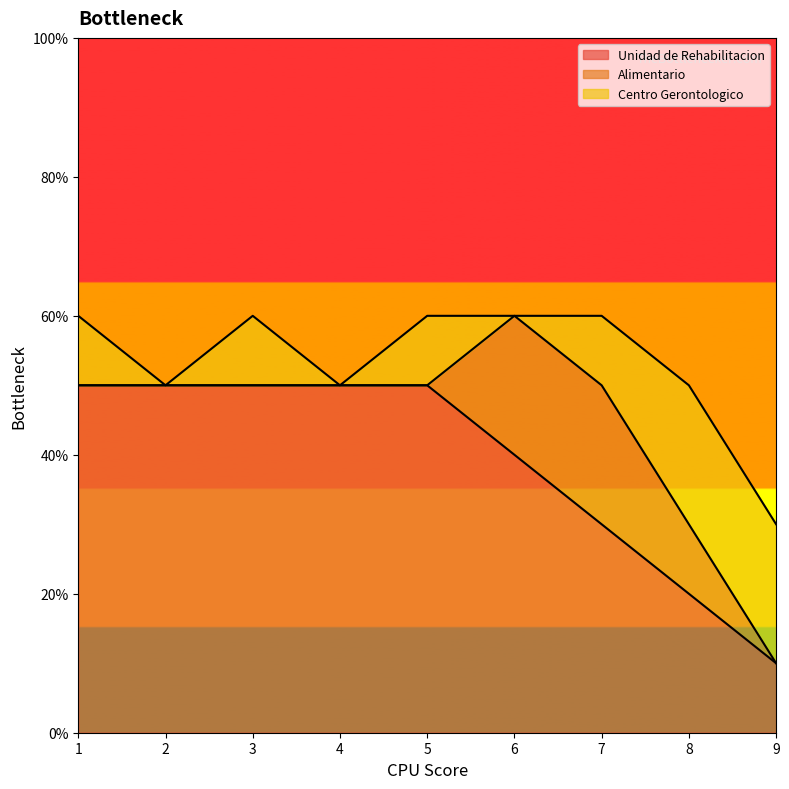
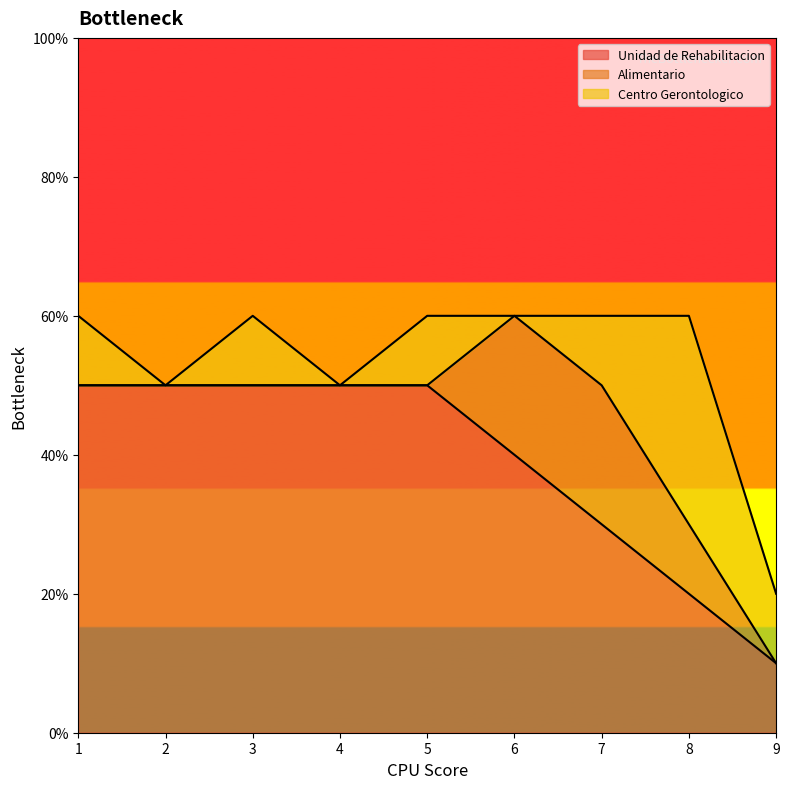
  {
    "Centro Gerontologico": {
      "1": "10%",
      "3": "10%",
      "5": "10%",
      "7": "10%",
-     "8": "20%",
-     "9": "20%"
+     "8": "30%",
+     "9": "10%"
    }
  }
